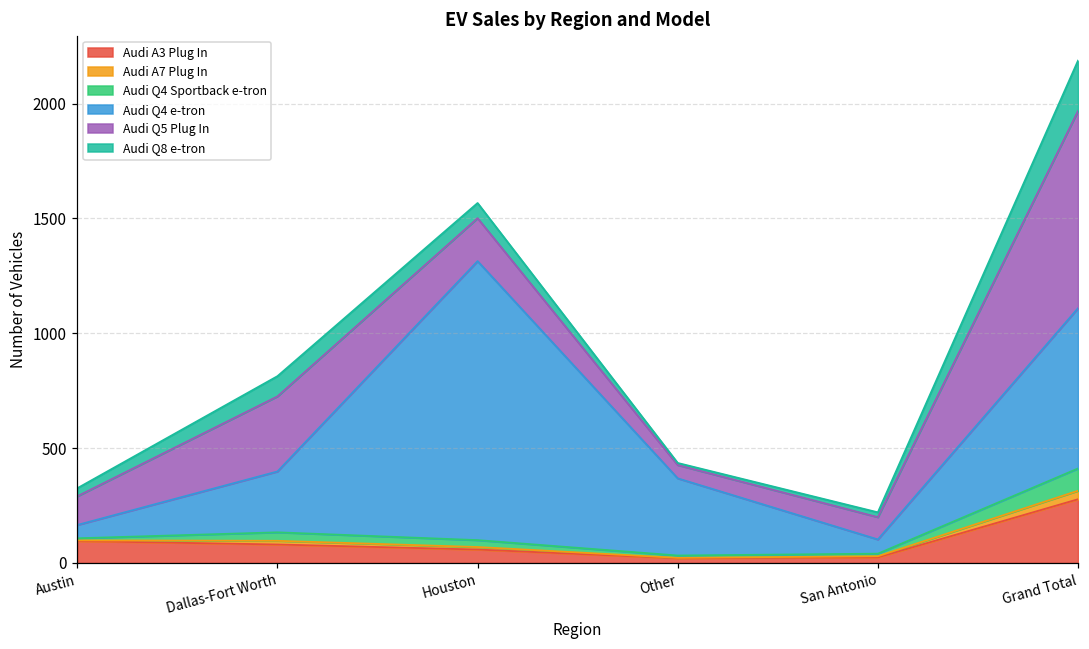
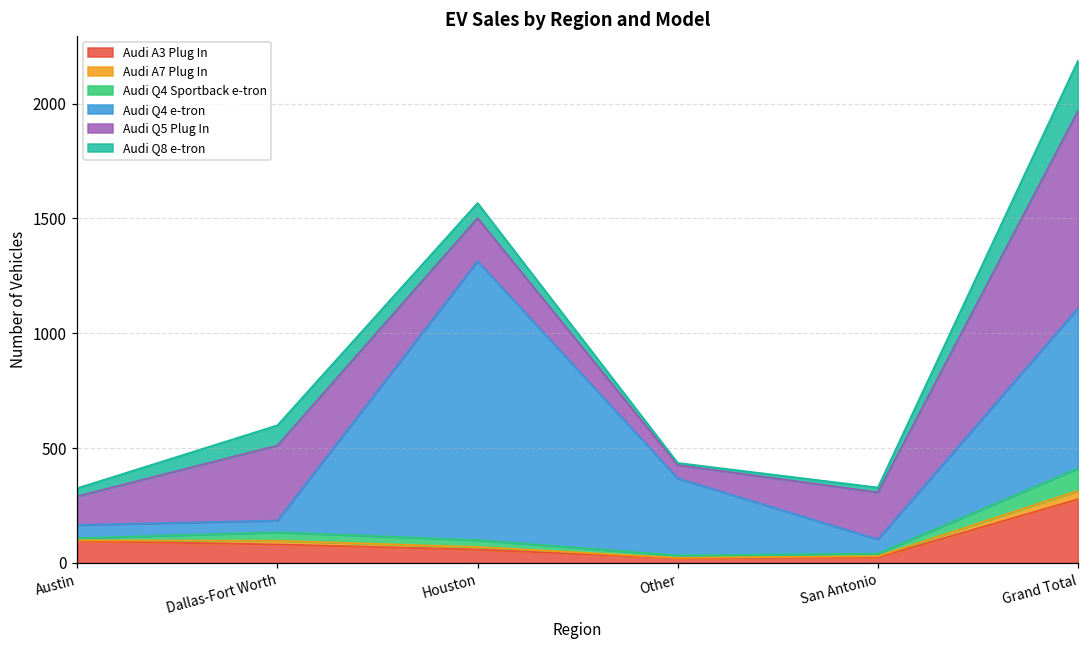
  {
    "Audi A3 Plug In": {
      "Dallas-Fort Worth": 80,
      "Grand Total": 280
    },
    "Audi A7 Plug In": {
      "Dallas-Fort Worth": 20,
      "Grand Total": 40
    },
    "Audi Q4 e-tron": {
      "Austin": 60,
-     "Dallas-Fort Worth": 270,
+     "Dallas-Fort Worth": 50,
      "Houston": 1220,
      "Other": 340,
      "San Antonio": 60,
      "Grand Total": 700
    },
    "Audi Q5 Plug In": {
      "Austin": 130,
      "Dallas-Fort Worth": 330,
      "Houston": 190,
-     "San Antonio": 100,
+     "San Antonio": 210,
      "Grand Total": 860
    }
  }
